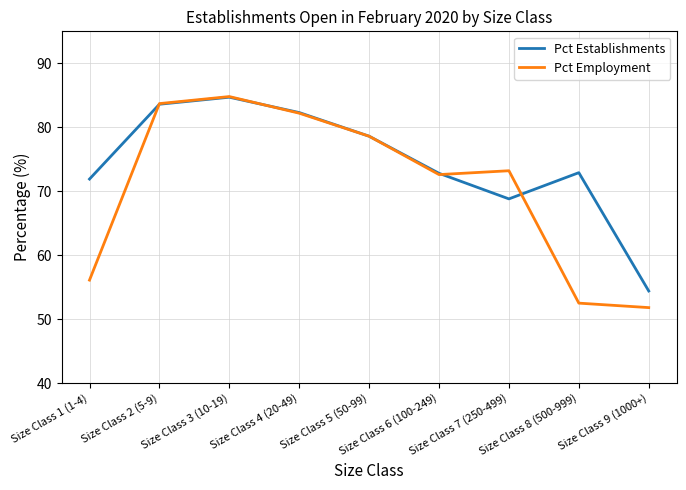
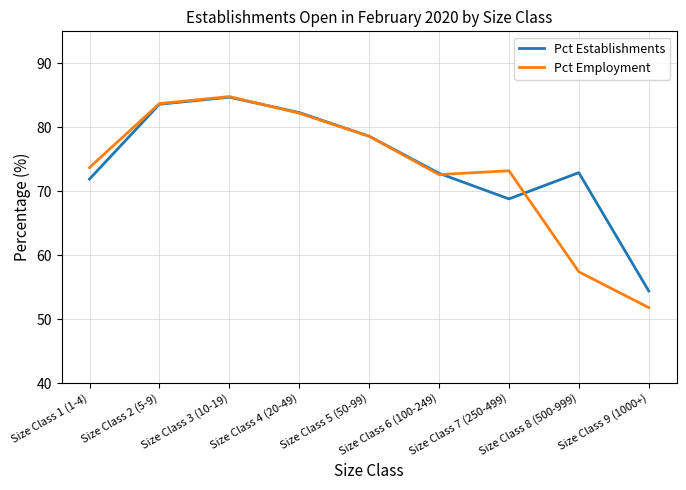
  {
    "Pct Establishments": {
      "Size Class 1 (1-4)": 72,
      "Size Class 7 (250-499)": 69,
      "Size Class 8 (500-999)": 73,
      "Size Class 9 (1000+)": 54
    },
    "Pct Employment": {
-     "Size Class 1 (1-4)": 56,
+     "Size Class 1 (1-4)": 74,
      "Size Class 7 (250-499)": 73,
-     "Size Class 8 (500-999)": 53,
+     "Size Class 8 (500-999)": 57,
      "Size Class 9 (1000+)": 52
    }
  }
